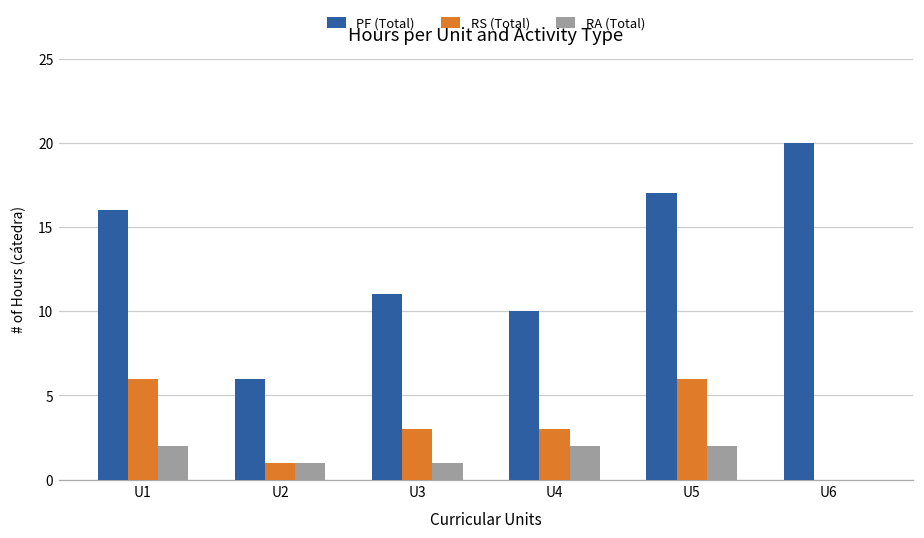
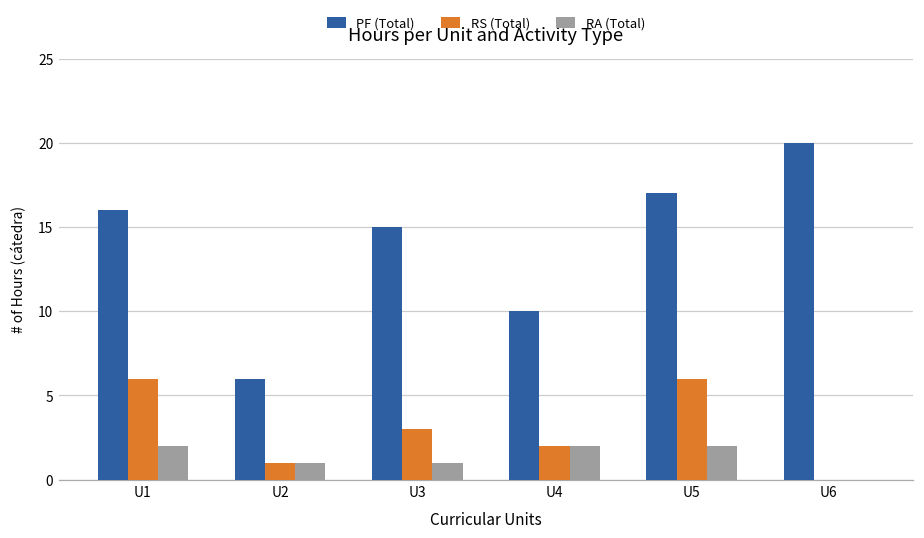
  {
    "PF (Total)": {
      "U1": 16,
      "U2": 6,
-     "U3": 11,
+     "U3": 15,
      "U4": 10,
      "U5": 17,
      "U6": 20
    },
    "RS (Total)": {
      "U1": 6,
      "U2": 1,
      "U3": 3,
-     "U4": 3,
+     "U4": 2,
      "U5": 6,
      "U6": 0
    },
    "RA (Total)": {
      "U1": 2,
      "U2": 1,
      "U3": 1,
      "U4": 2,
      "U5": 2,
      "U6": 0
    }
  }
